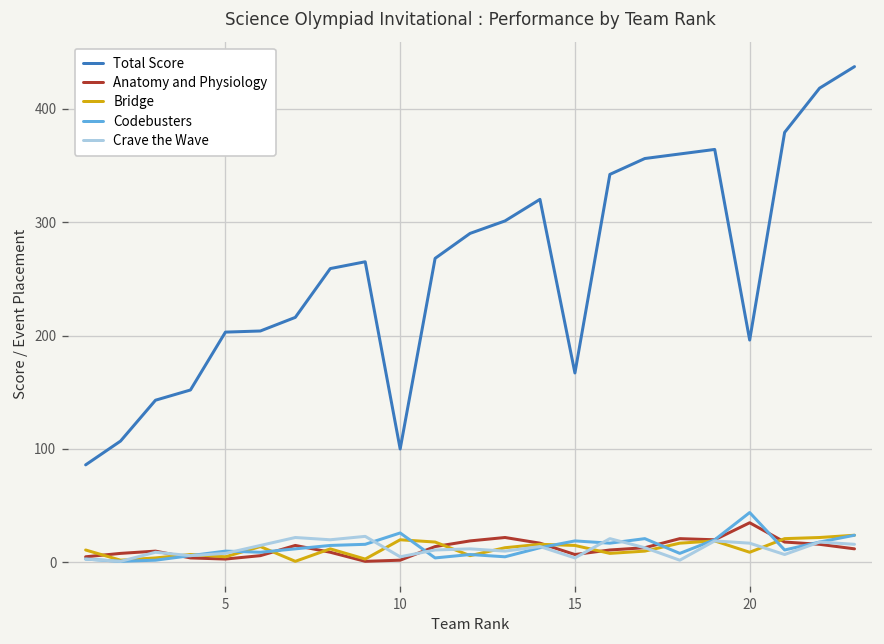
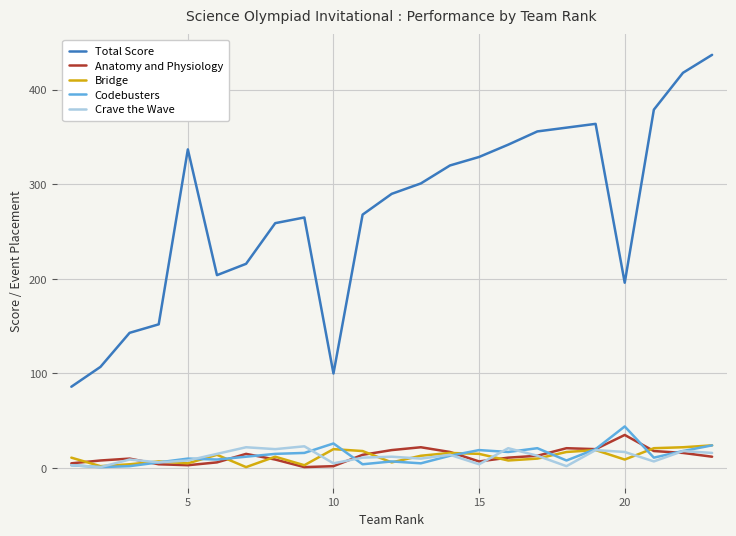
  {
    "Total Score": {
-     "5": 200,
+     "5": 340,
      "10": 100,
-     "15": 170,
+     "15": 330,
      "20": 200
    },
    "Anatomy and Physiology": {
      "10": 0,
      "15": 10,
      "20": 40
    },
    "Bridge": {
      "10": 20,
      "15": 20,
      "20": 10
    },
    "Codebusters": {
      "10": 30,
      "15": 20,
      "20": 40
    },
    "Crave the Wave": {
      "10": 10,
      "15": 0,
      "20": 20
    }
  }
